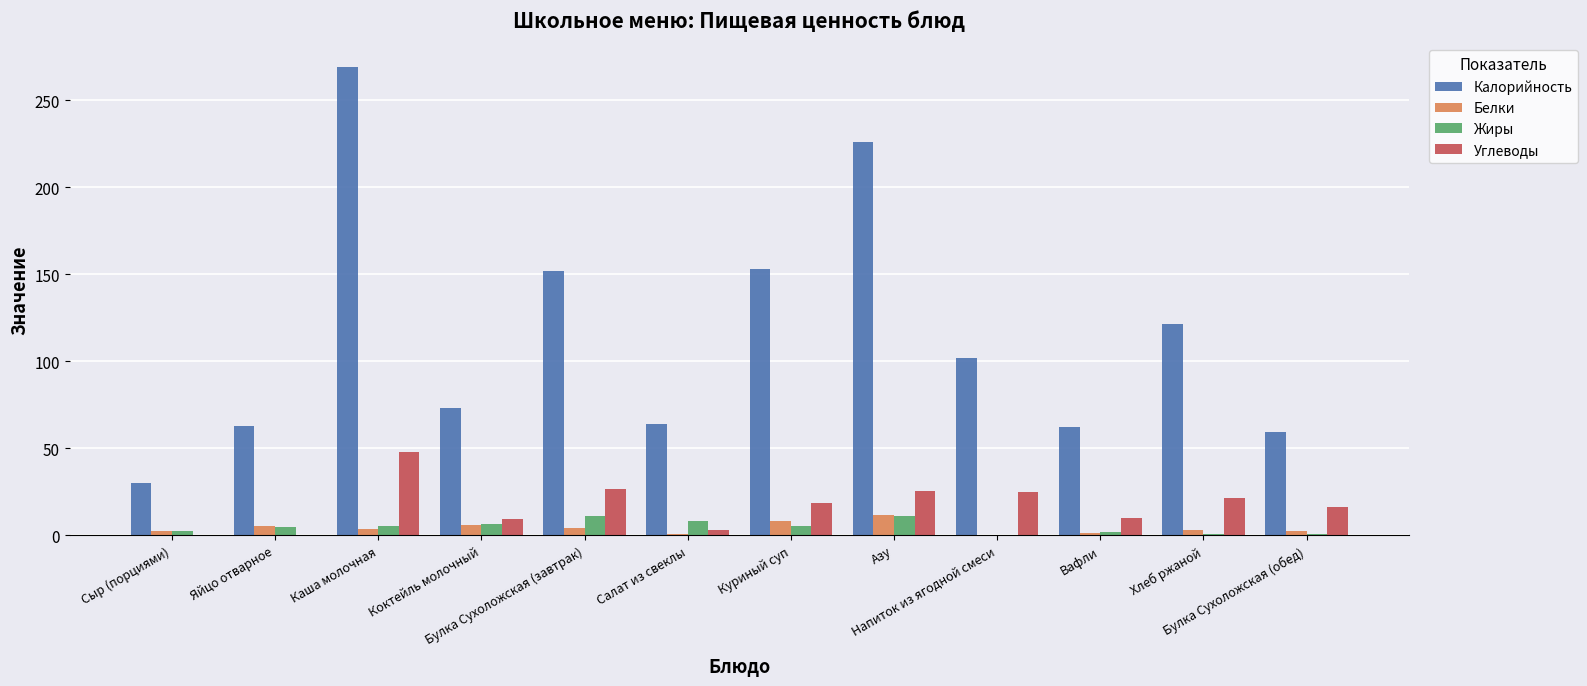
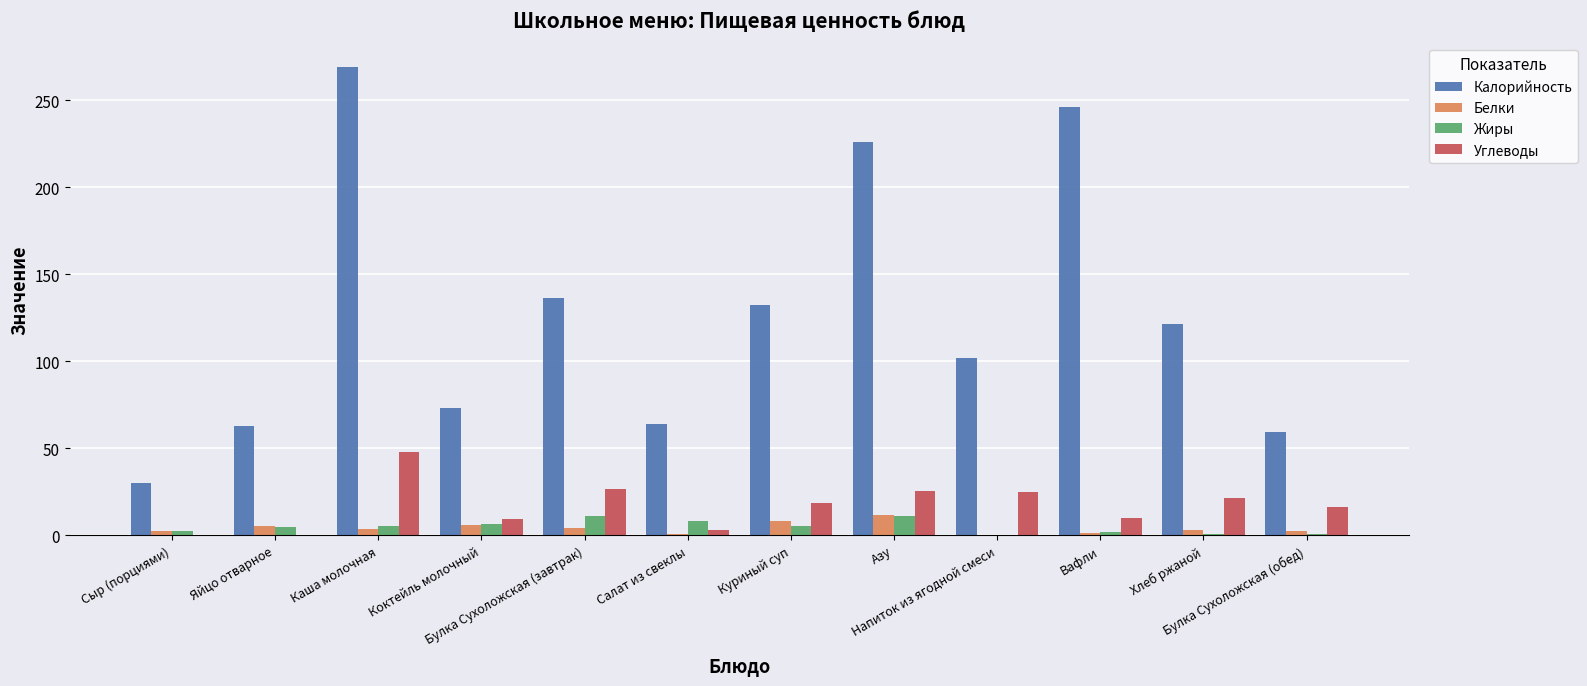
  {
    "Калорийность": {
      "Сыр (порциями)": 30,
      "Яйцо отварное": 63,
      "Каша молочная": 269,
      "Коктейль молочный": 73,
-     "Булка Сухоложская (завтрак)": 152,
+     "Булка Сухоложская (завтрак)": 137,
      "Салат из свеклы": 64,
-     "Куриный суп": 153,
+     "Куриный суп": 132,
      "Азу": 226,
      "Напиток из ягодной смеси": 102,
-     "Вафли": 62,
+     "Вафли": 246,
      "Хлеб ржаной": 122,
      "Булка Сухоложская (обед)": 60
    },
    "Жиры": {
      "Сыр (порциями)": 3,
      "Яйцо отварное": 5,
      "Каша молочная": 5,
      "Коктейль молочный": 6,
      "Булка Сухоложская (завтрак)": 11,
      "Салат из свеклы": 8,
      "Куриный суп": 5,
      "Азу": 11,
      "Вафли": 2
    }
  }
